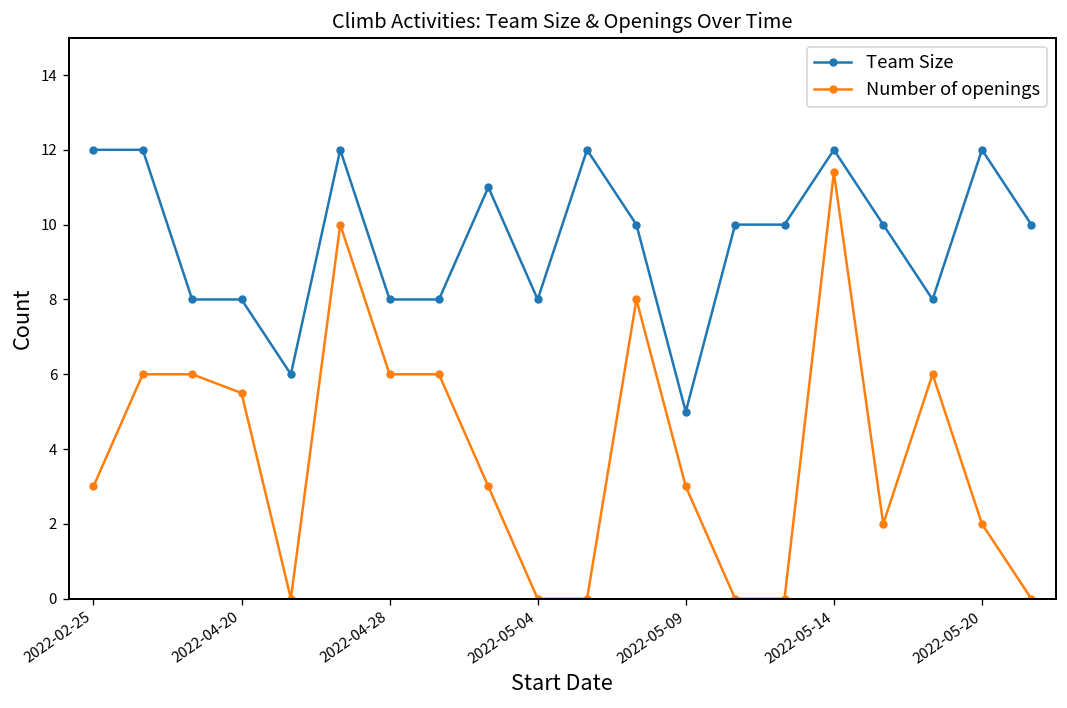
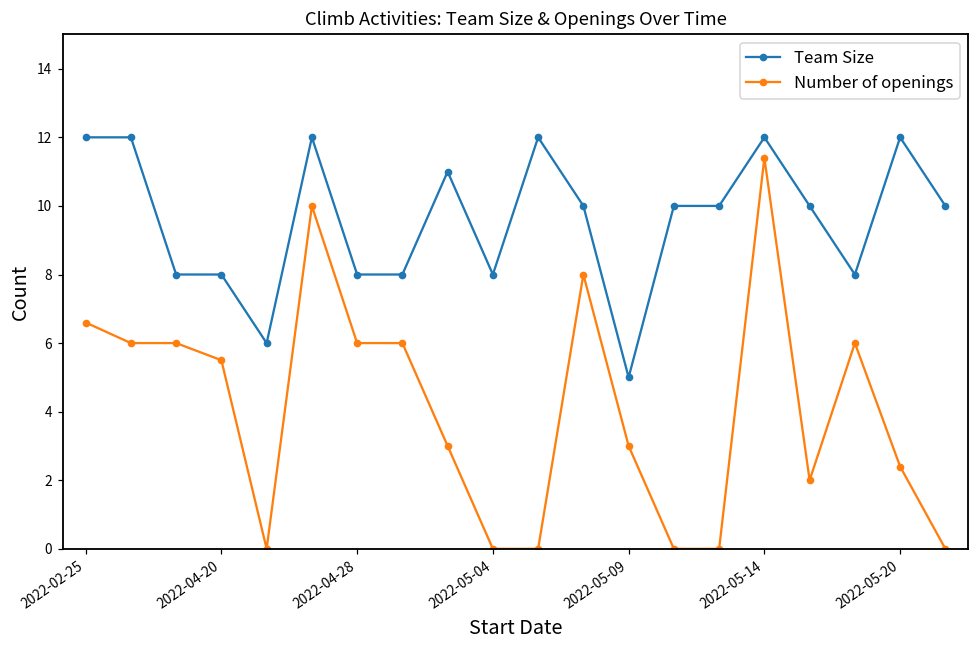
  {
    "Team Size": {
      "2022-02-25": 12.0,
      "2022-04-20": 8.0,
      "2022-04-28": 8.0,
      "2022-05-04": 8.0,
      "2022-05-09": 5.0,
      "2022-05-14": 12.0,
      "2022-05-20": 12.0
    },
    "Number of openings": {
-     "2022-02-25": 3.0,
+     "2022-02-25": 6.6,
      "2022-04-20": 5.5,
      "2022-04-28": 6.0,
      "2022-05-04": 0.0,
      "2022-05-09": 3.0,
      "2022-05-14": 11.4,
-     "2022-05-20": 2.0
+     "2022-05-20": 2.4
    }
  }
